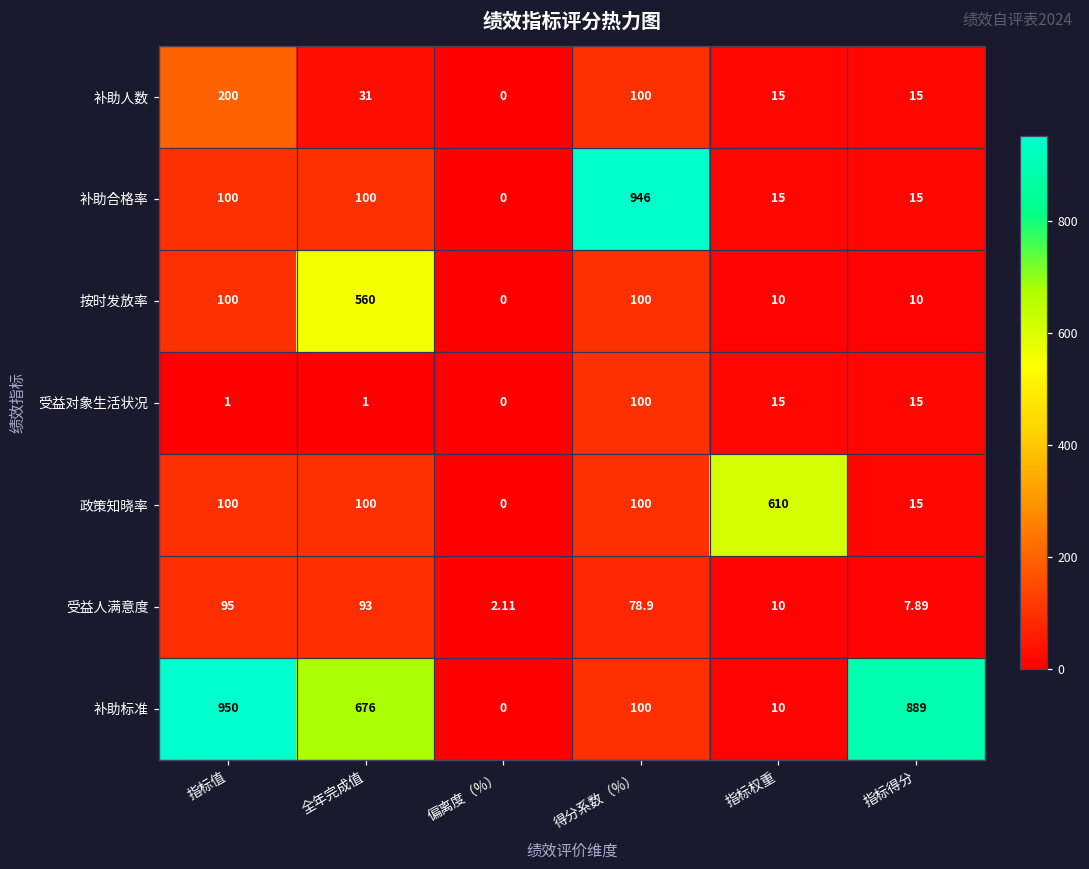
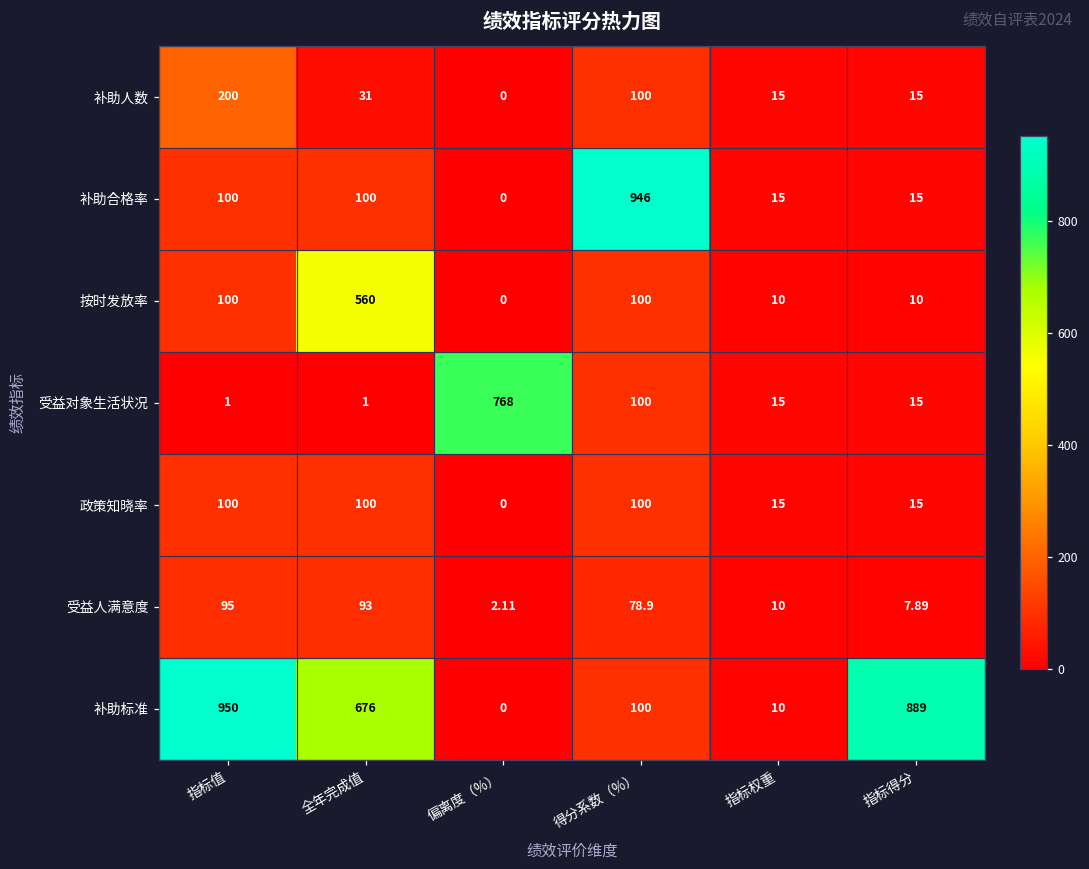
  {
    "补助人数": {
      "指标值": 200,
      "全年完成值": 31,
      "偏离度（%）": 0,
      "得分系数（%）": 100,
      "指标权重": 15,
      "指标得分": 15
    },
    "补助合格率": {
      "指标值": 100,
      "全年完成值": 100,
      "偏离度（%）": 0,
      "得分系数（%）": 946,
      "指标权重": 15,
      "指标得分": 15
    },
    "按时发放率": {
      "指标值": 100,
      "全年完成值": 560,
      "偏离度（%）": 0,
      "得分系数（%）": 100,
      "指标权重": 10,
      "指标得分": 10
    },
    "受益对象生活状况": {
      "指标值": 1,
      "全年完成值": 1,
-     "偏离度（%）": 0,
+     "偏离度（%）": 768,
      "得分系数（%）": 100,
      "指标权重": 15,
      "指标得分": 15
    },
    "政策知晓率": {
      "指标值": 100,
      "全年完成值": 100,
      "偏离度（%）": 0,
      "得分系数（%）": 100,
-     "指标权重": 610,
+     "指标权重": 15,
      "指标得分": 15
    },
    "受益人满意度": {
      "指标值": 95,
      "全年完成值": 93,
      "偏离度（%）": 2.11,
      "得分系数（%）": 78.9,
      "指标权重": 10,
      "指标得分": 7.89
    },
    "补助标准": {
      "指标值": 950,
      "全年完成值": 676,
      "偏离度（%）": 0,
      "得分系数（%）": 100,
      "指标权重": 10,
      "指标得分": 889
    }
  }
